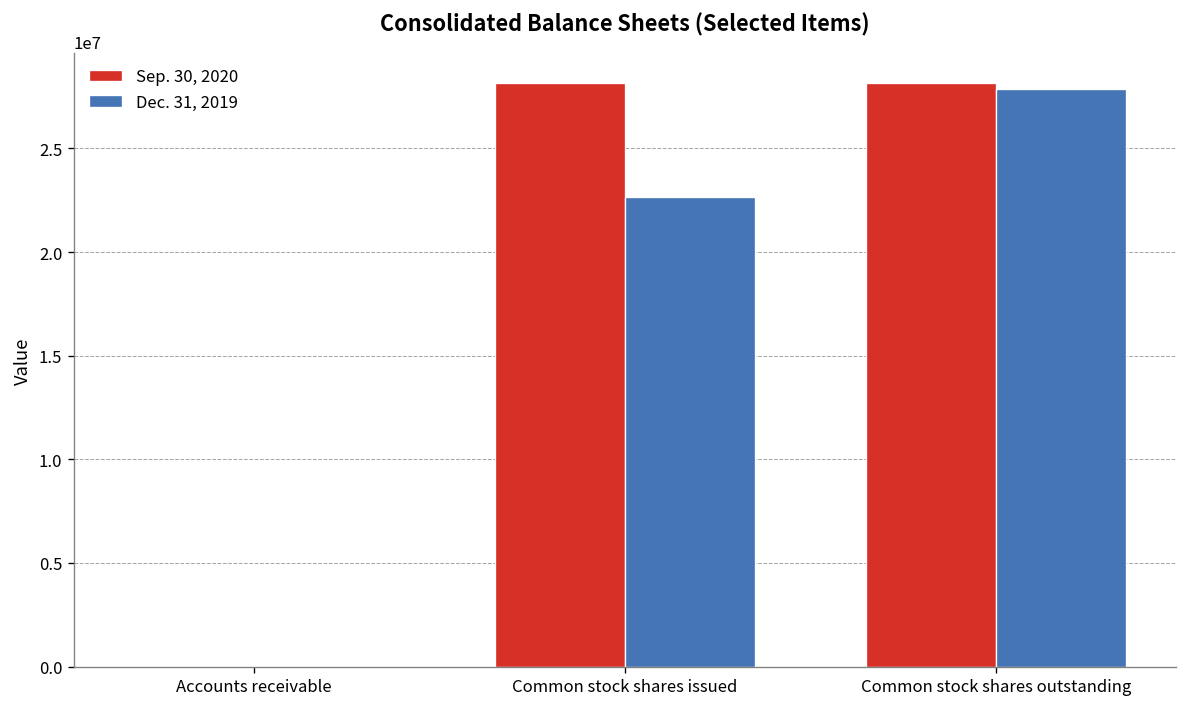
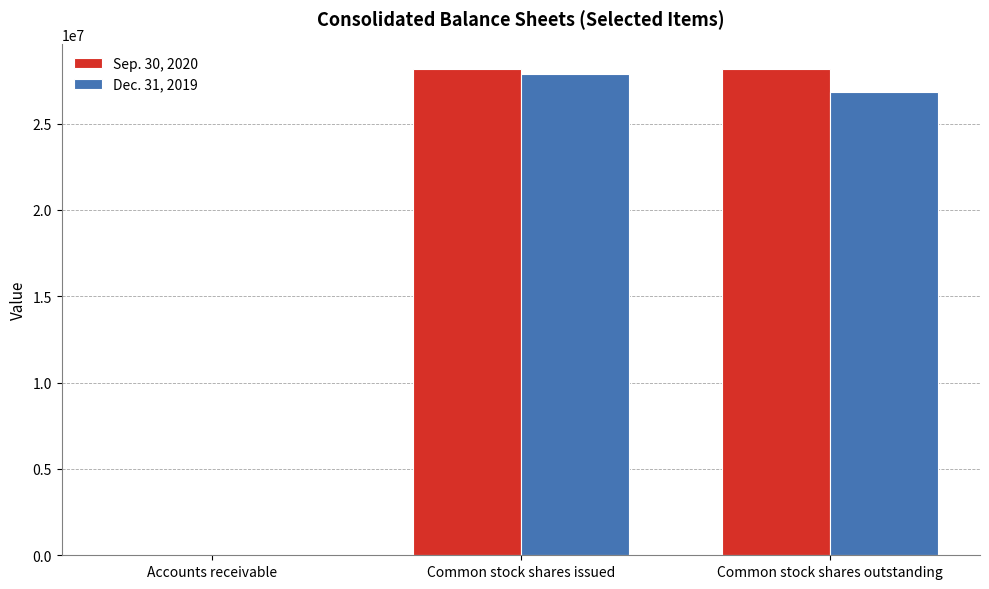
  {
    "Sep. 30, 2020": {
      "Common stock shares issued": 28200000,
      "Common stock shares outstanding": 28200000
    },
    "Dec. 31, 2019": {
-     "Common stock shares issued": 22600000,
-     "Common stock shares outstanding": 27900000
+     "Common stock shares issued": 27900000,
+     "Common stock shares outstanding": 26800000
    }
  }
